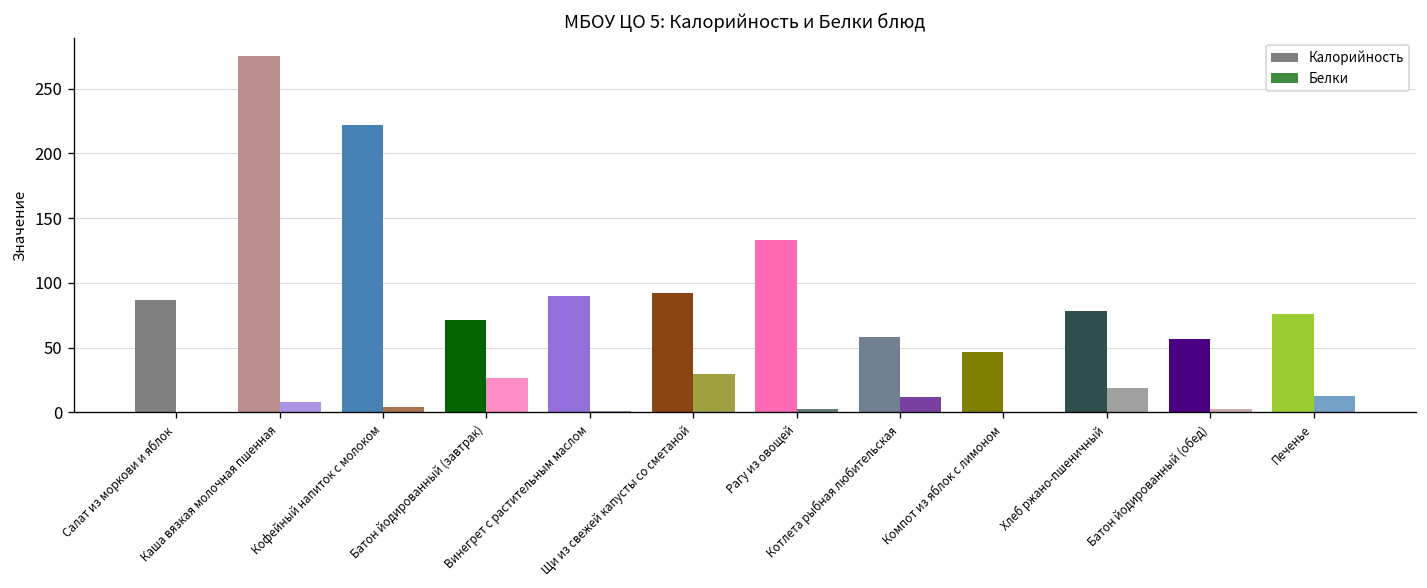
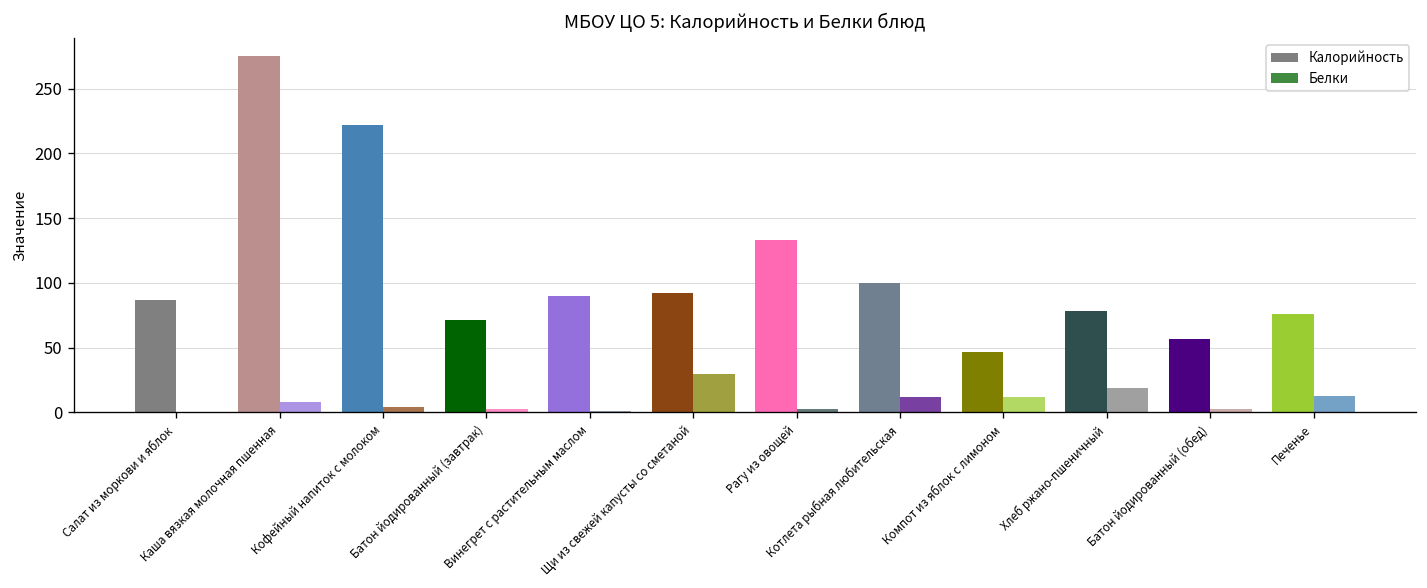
  {
    "Калорийность": {
      "Салат из моркови и яблок": 87,
      "Каша вязкая молочная пшенная": 275,
      "Кофейный напиток с молоком": 222,
      "Батон йодированный (завтрак)": 71,
      "Винегрет с растительным маслом": 90,
      "Щи из свежей капусты со сметаной": 92,
      "Рагу из овощей": 133,
-     "Котлета рыбная любительская": 58,
+     "Котлета рыбная любительская": 100,
      "Компот из яблок с лимоном": 47,
      "Хлеб ржано-пшеничный": 78,
      "Батон йодированный (обед)": 57,
      "Печенье": 76
    },
    "Белки": {
      "Каша вязкая молочная пшенная": 8,
      "Кофейный напиток с молоком": 4,
-     "Батон йодированный (завтрак)": 26,
+     "Батон йодированный (завтрак)": 2,
      "Щи из свежей капусты со сметаной": 30,
      "Рагу из овощей": 3,
      "Котлета рыбная любительская": 12,
-     "Компот из яблок с лимоном": 0,
+     "Компот из яблок с лимоном": 12,
      "Хлеб ржано-пшеничный": 19,
      "Батон йодированный (обед)": 2,
      "Печенье": 12
    }
  }
